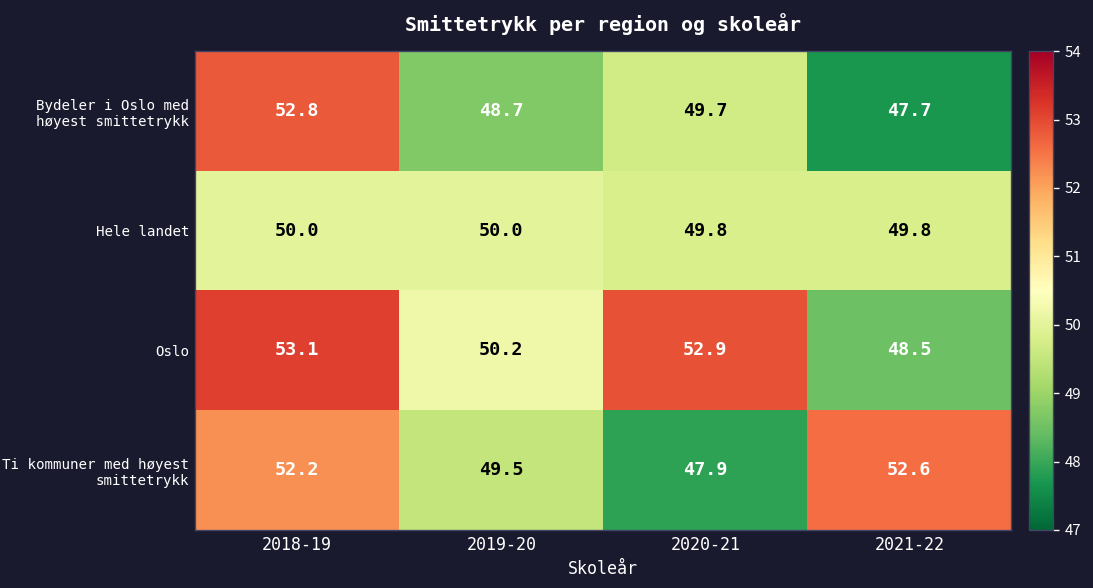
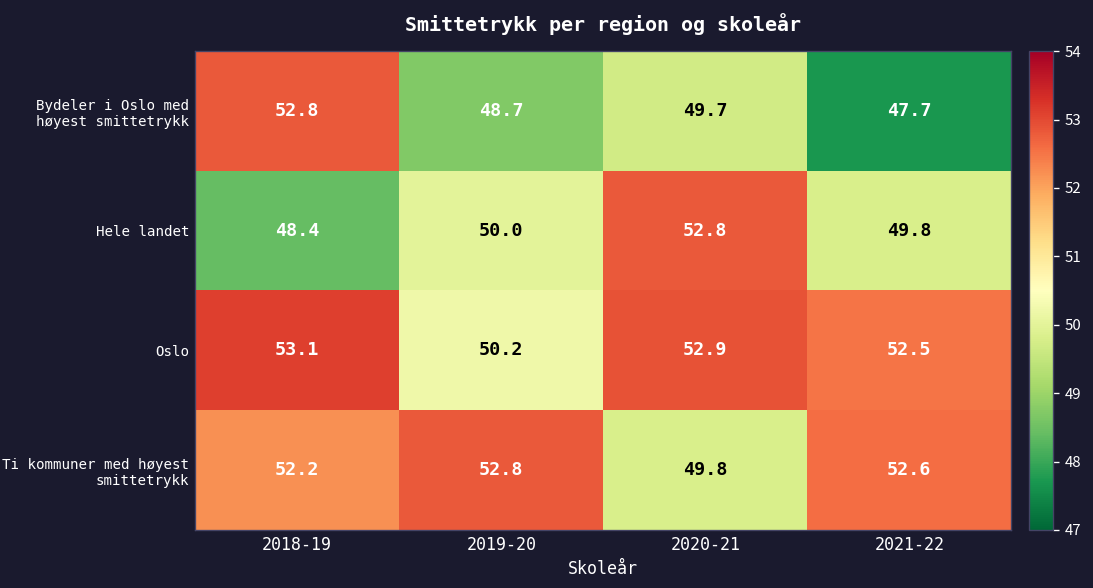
  {
    "Bydeler i Oslo med høyest smittetrykk": {
      "2018-19": 52.8,
      "2019-20": 48.7,
      "2020-21": 49.7,
      "2021-22": 47.7
    },
    "Hele landet": {
-     "2018-19": 50.0,
+     "2018-19": 48.4,
      "2019-20": 50.0,
-     "2020-21": 49.8,
+     "2020-21": 52.8,
      "2021-22": 49.8
    },
    "Oslo": {
      "2018-19": 53.1,
      "2019-20": 50.2,
      "2020-21": 52.9,
-     "2021-22": 48.5
+     "2021-22": 52.5
    },
    "Ti kommuner med høyest smittetrykk": {
      "2018-19": 52.2,
-     "2019-20": 49.5,
-     "2020-21": 47.9,
+     "2019-20": 52.8,
+     "2020-21": 49.8,
      "2021-22": 52.6
    }
  }
